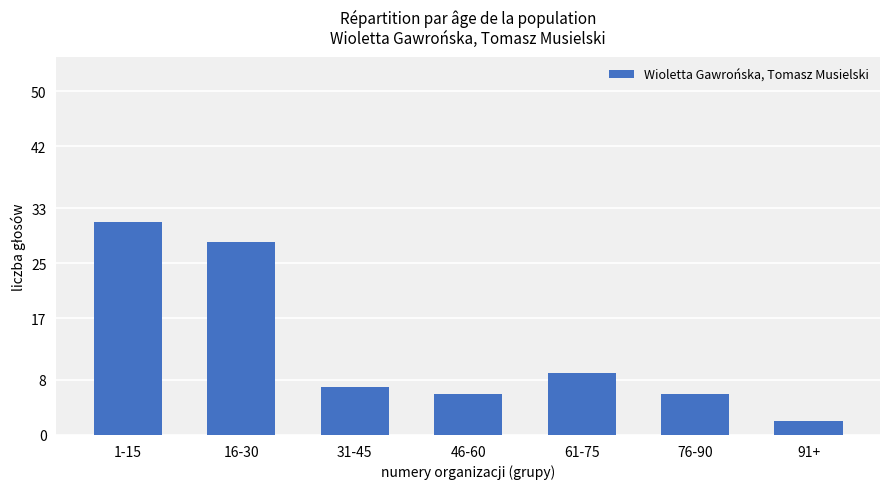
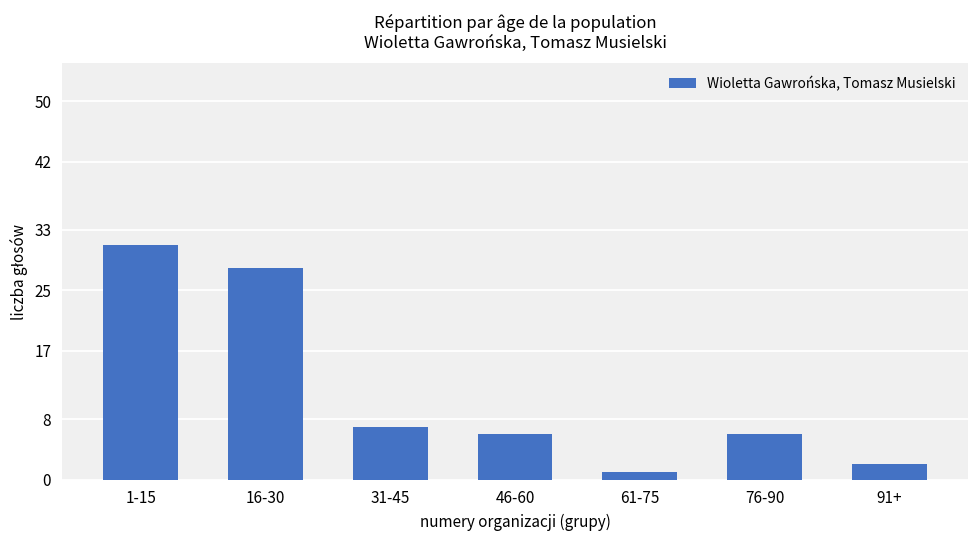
  {
    "1-15": 31,
    "16-30": 28,
    "31-45": 7,
    "46-60": 6,
-   "61-75": 9,
+   "61-75": 1,
    "76-90": 6,
    "91+": 2
  }
